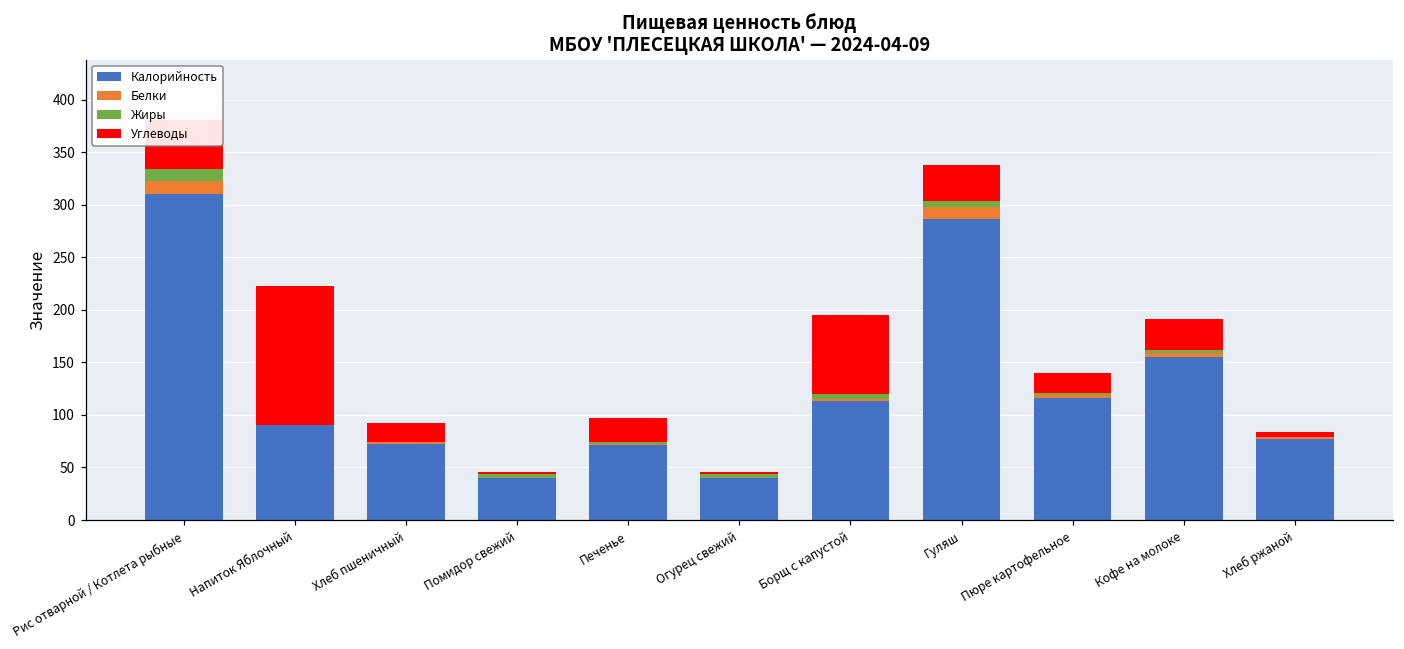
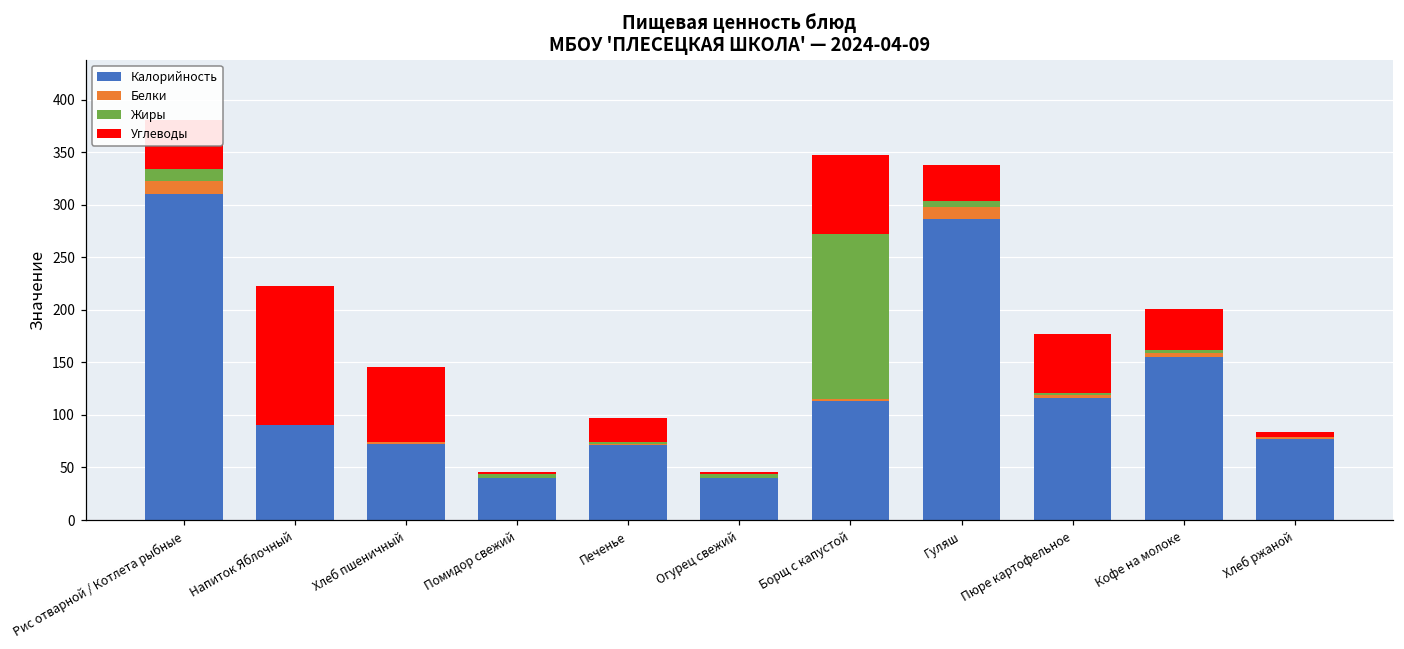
  {
    "Калорийность": {
      "Рис отварной / Котлета рыбные": 310,
      "Напиток Яблочный": 90,
      "Хлеб пшеничный": 70,
      "Помидор свежий": 40,
      "Печенье": 70,
      "Огурец свежий": 40,
      "Борщ с капустой": 110,
      "Гуляш": 290,
      "Пюре картофельное": 120,
      "Кофе на молоке": 160,
      "Хлеб ржаной": 80
    },
    "Белки": {
      "Рис отварной / Котлета рыбные": 10,
      "Напиток Яблочный": 0,
      "Помидор свежий": 0,
      "Огурец свежий": 0,
      "Гуляш": 10,
      "Пюре картофельное": 0,
      "Кофе на молоке": 0
    },
    "Жиры": {
      "Рис отварной / Котлета рыбные": 10,
      "Напиток Яблочный": 0,
      "Хлеб пшеничный": 0,
      "Помидор свежий": 0,
      "Огурец свежий": 0,
-     "Борщ с капустой": 10,
+     "Борщ с капустой": 160,
      "Гуляш": 10,
      "Кофе на молоке": 0,
      "Хлеб ржаной": 0
    },
    "Углеводы": {
      "Напиток Яблочный": 130,
-     "Хлеб пшеничный": 20,
+     "Хлеб пшеничный": 70,
      "Печенье": 20,
      "Борщ с капустой": 80,
      "Гуляш": 30,
-     "Пюре картофельное": 20,
-     "Кофе на молоке": 30,
+     "Пюре картофельное": 60,
+     "Кофе на молоке": 40,
      "Хлеб ржаной": 10
    }
  }
